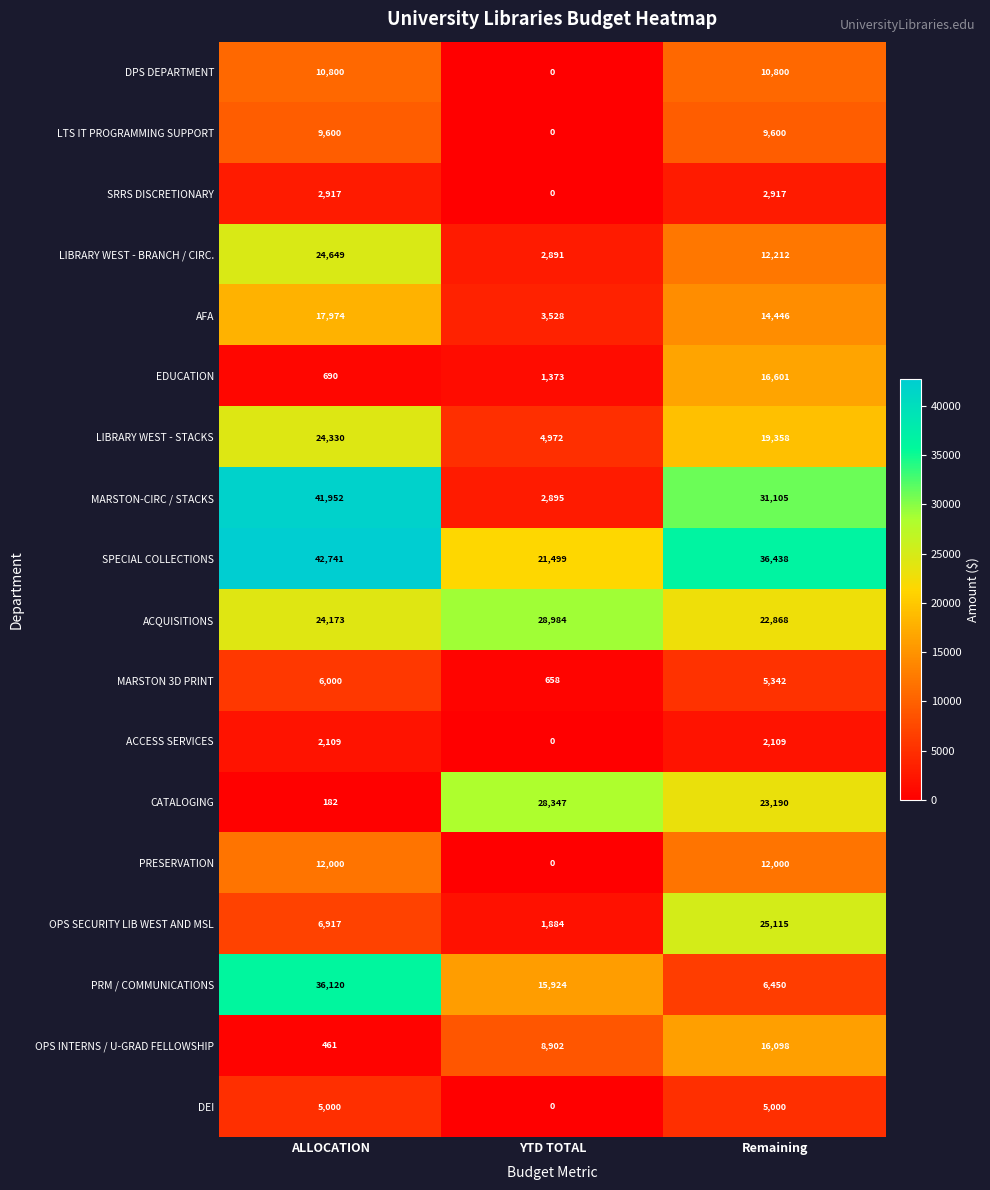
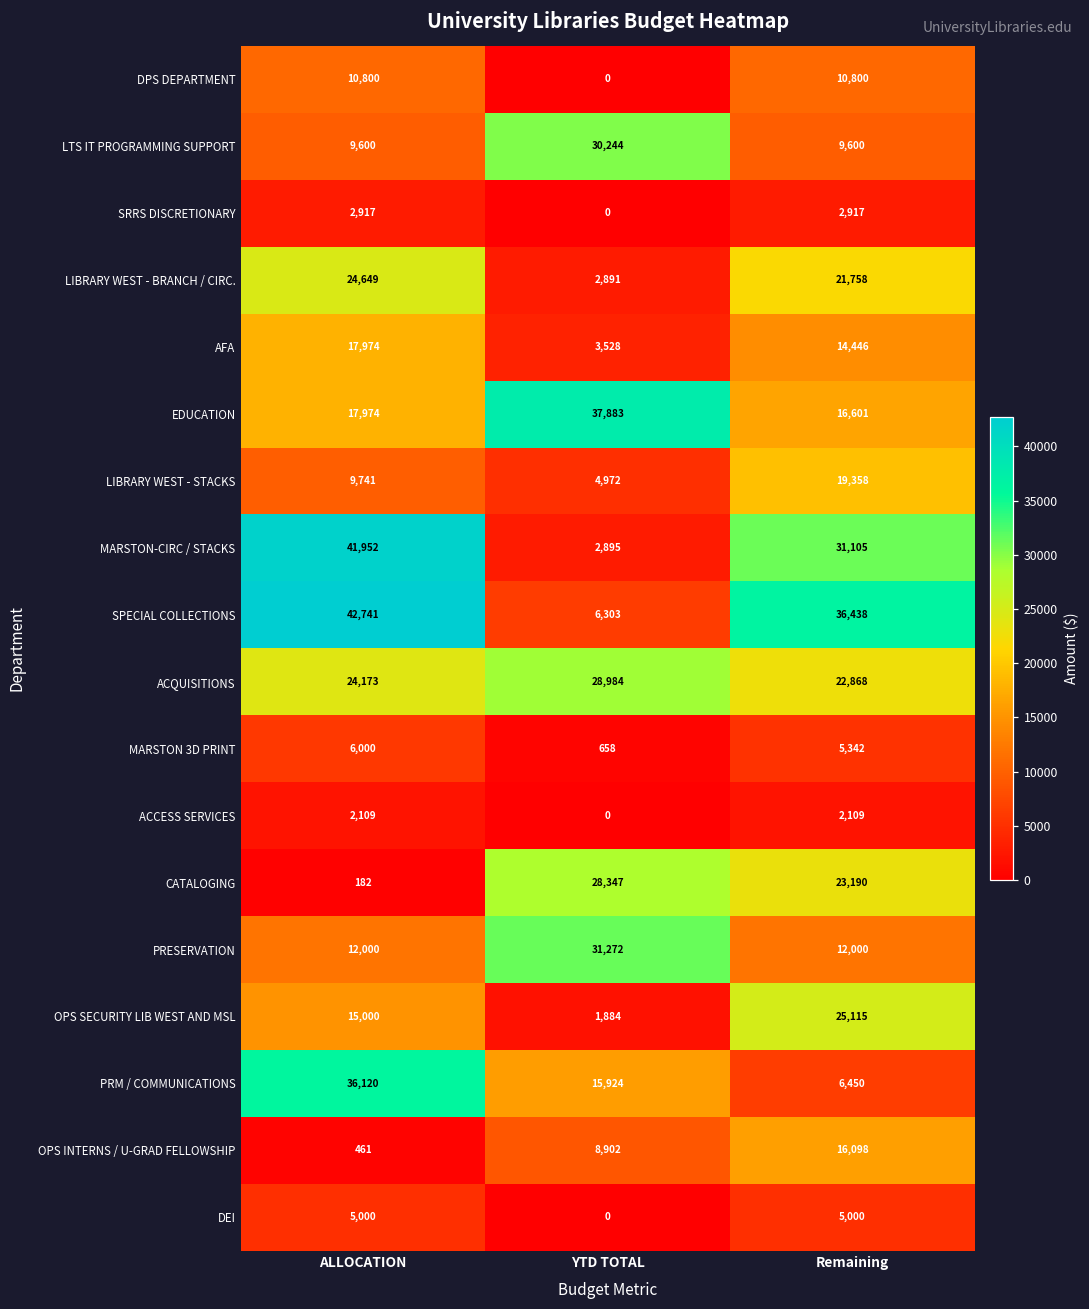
  {
    "DPS DEPARTMENT": {
      "ALLOCATION": "10,800",
      "YTD TOTAL": "0",
      "Remaining": "10,800"
    },
    "LTS IT PROGRAMMING SUPPORT": {
      "ALLOCATION": "9,600",
-     "YTD TOTAL": "0",
+     "YTD TOTAL": "30,244",
      "Remaining": "9,600"
    },
    "SRRS DISCRETIONARY": {
      "ALLOCATION": "2,917",
      "YTD TOTAL": "0",
      "Remaining": "2,917"
    },
    "LIBRARY WEST - BRANCH / CIRC.": {
      "ALLOCATION": "24,649",
      "YTD TOTAL": "2,891",
-     "Remaining": "12,212"
+     "Remaining": "21,758"
    },
    "AFA": {
      "ALLOCATION": "17,974",
      "YTD TOTAL": "3,528",
      "Remaining": "14,446"
    },
    "EDUCATION": {
-     "ALLOCATION": "690",
-     "YTD TOTAL": "1,373",
+     "ALLOCATION": "17,974",
+     "YTD TOTAL": "37,883",
      "Remaining": "16,601"
    },
    "LIBRARY WEST - STACKS": {
-     "ALLOCATION": "24,330",
+     "ALLOCATION": "9,741",
      "YTD TOTAL": "4,972",
      "Remaining": "19,358"
    },
    "MARSTON-CIRC / STACKS": {
      "ALLOCATION": "41,952",
      "YTD TOTAL": "2,895",
      "Remaining": "31,105"
    },
    "SPECIAL COLLECTIONS": {
      "ALLOCATION": "42,741",
-     "YTD TOTAL": "21,499",
+     "YTD TOTAL": "6,303",
      "Remaining": "36,438"
    },
    "ACQUISITIONS": {
      "ALLOCATION": "24,173",
      "YTD TOTAL": "28,984",
      "Remaining": "22,868"
    },
    "MARSTON 3D PRINT": {
      "ALLOCATION": "6,000",
      "YTD TOTAL": "658",
      "Remaining": "5,342"
    },
    "ACCESS SERVICES": {
      "ALLOCATION": "2,109",
      "YTD TOTAL": "0",
      "Remaining": "2,109"
    },
    "CATALOGING": {
      "ALLOCATION": "182",
      "YTD TOTAL": "28,347",
      "Remaining": "23,190"
    },
    "PRESERVATION": {
      "ALLOCATION": "12,000",
-     "YTD TOTAL": "0",
+     "YTD TOTAL": "31,272",
      "Remaining": "12,000"
    },
    "OPS SECURITY LIB WEST AND MSL": {
-     "ALLOCATION": "6,917",
+     "ALLOCATION": "15,000",
      "YTD TOTAL": "1,884",
      "Remaining": "25,115"
    },
    "PRM / COMMUNICATIONS": {
      "ALLOCATION": "36,120",
      "YTD TOTAL": "15,924",
      "Remaining": "6,450"
    },
    "OPS INTERNS / U-GRAD FELLOWSHIP": {
      "ALLOCATION": "461",
      "YTD TOTAL": "8,902",
      "Remaining": "16,098"
    },
    "DEI": {
      "ALLOCATION": "5,000",
      "YTD TOTAL": "0",
      "Remaining": "5,000"
    }
  }
